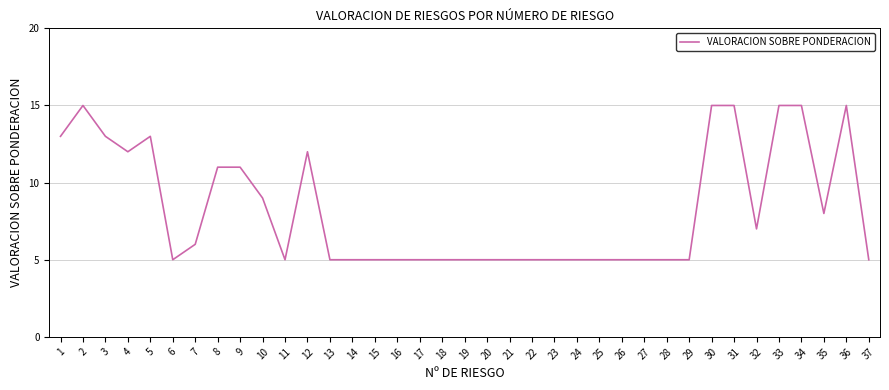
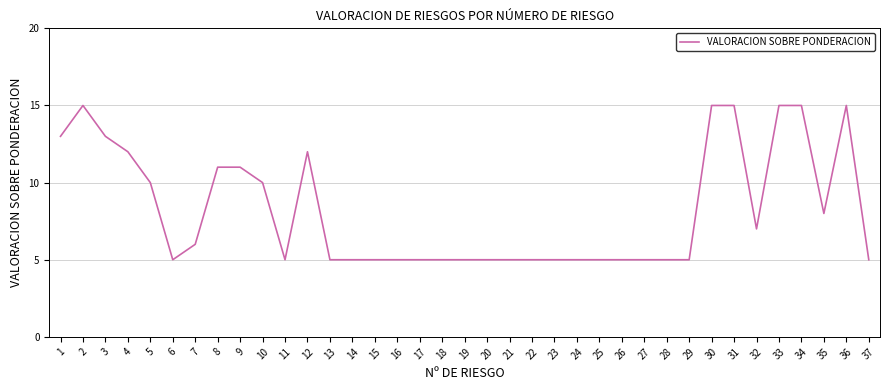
  {
    "1": 13,
    "2": 15,
    "3": 13,
    "4": 12,
-   "5": 13,
+   "5": 10,
    "6": 5,
    "7": 6,
    "8": 11,
    "9": 11,
-   "10": 9,
+   "10": 10,
    "11": 5,
    "12": 12,
    "13": 5,
    "14": 5,
    "15": 5,
    "16": 5,
    "17": 5,
    "18": 5,
    "19": 5,
    "20": 5,
    "21": 5,
    "22": 5,
    "23": 5,
    "24": 5,
    "25": 5,
    "26": 5,
    "27": 5,
    "28": 5,
    "29": 5,
    "30": 15,
    "31": 15,
    "32": 7,
    "33": 15,
    "34": 15,
    "35": 8,
    "36": 15,
    "37": 5
  }
